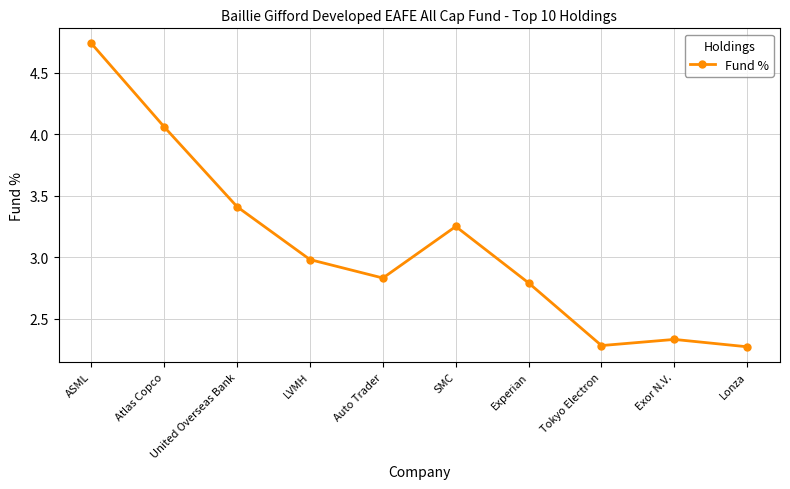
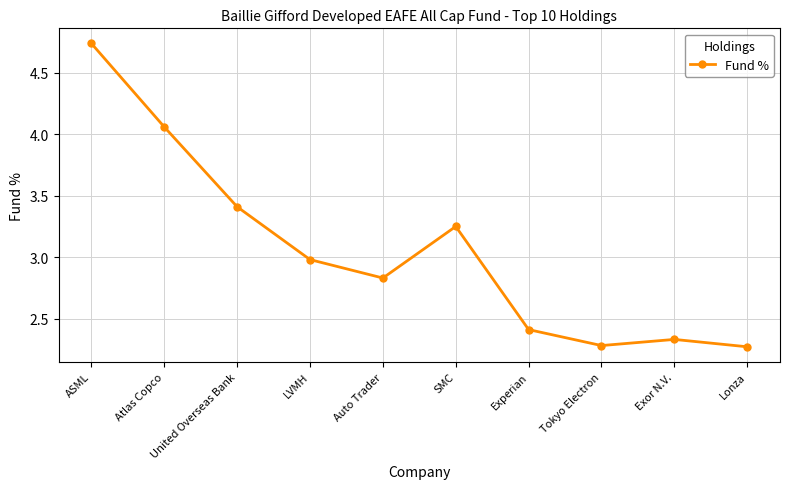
  {
    "ASML": 4.74,
    "Atlas Copco": 4.06,
    "United Overseas Bank": 3.41,
    "LVMH": 2.98,
    "Auto Trader": 2.83,
    "SMC": 3.25,
-   "Experian": 2.79,
+   "Experian": 2.41,
    "Tokyo Electron": 2.28,
    "Exor N.V.": 2.33,
    "Lonza": 2.27
  }
